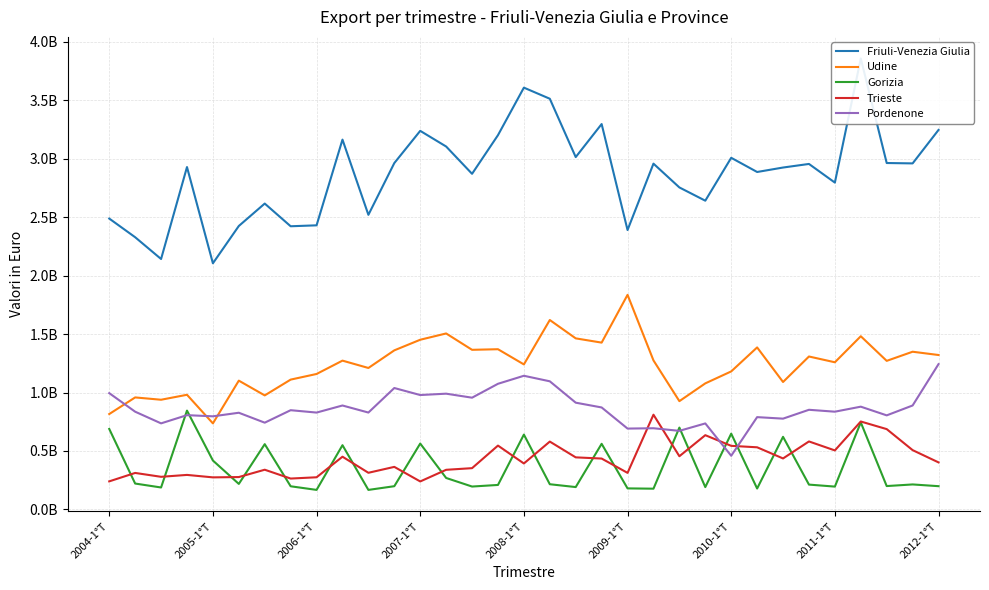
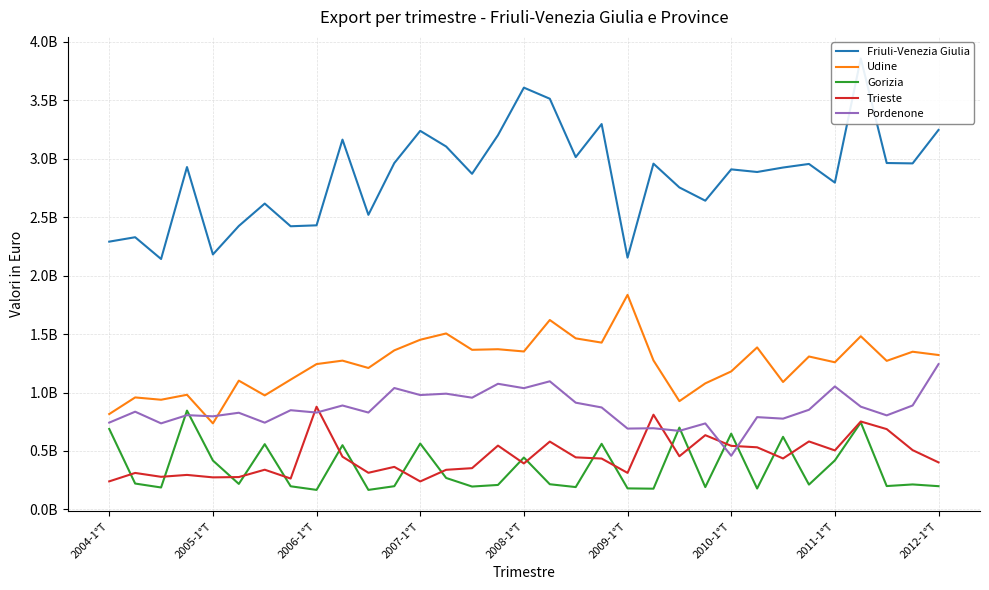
  {
    "Friuli-Venezia Giulia": {
-     "2004-1°T": 2490000000,
-     "2005-1°T": 2110000000,
+     "2004-1°T": 2290000000,
+     "2005-1°T": 2180000000,
      "2006-1°T": 2430000000,
      "2007-1°T": 3240000000,
      "2008-1°T": 3610000000,
-     "2009-1°T": 2390000000,
-     "2010-1°T": 3010000000,
+     "2009-1°T": 2150000000,
+     "2010-1°T": 2910000000,
      "2011-1°T": 2800000000,
      "2012-1°T": 3250000000
    },
    "Udine": {
      "2004-1°T": 820000000,
      "2005-1°T": 740000000,
-     "2006-1°T": 1160000000,
+     "2006-1°T": 1240000000,
      "2007-1°T": 1450000000,
-     "2008-1°T": 1240000000,
+     "2008-1°T": 1350000000,
      "2009-1°T": 1840000000,
      "2010-1°T": 1180000000,
      "2011-1°T": 1260000000,
      "2012-1°T": 1320000000
    },
    "Gorizia": {
      "2004-1°T": 690000000,
      "2005-1°T": 420000000,
      "2006-1°T": 170000000,
      "2007-1°T": 560000000,
-     "2008-1°T": 640000000,
+     "2008-1°T": 440000000,
      "2009-1°T": 180000000,
      "2010-1°T": 650000000,
-     "2011-1°T": 200000000,
+     "2011-1°T": 420000000,
      "2012-1°T": 200000000
    },
    "Trieste": {
      "2004-1°T": 240000000,
      "2005-1°T": 270000000,
-     "2006-1°T": 280000000,
+     "2006-1°T": 880000000,
      "2007-1°T": 240000000,
      "2008-1°T": 390000000,
      "2009-1°T": 310000000,
      "2010-1°T": 540000000,
      "2011-1°T": 500000000,
      "2012-1°T": 400000000
    },
    "Pordenone": {
-     "2004-1°T": 990000000,
+     "2004-1°T": 740000000,
      "2005-1°T": 800000000,
      "2006-1°T": 830000000,
      "2007-1°T": 980000000,
-     "2008-1°T": 1140000000,
+     "2008-1°T": 1040000000,
      "2009-1°T": 690000000,
      "2010-1°T": 460000000,
-     "2011-1°T": 840000000,
+     "2011-1°T": 1050000000,
      "2012-1°T": 1240000000
    }
  }
